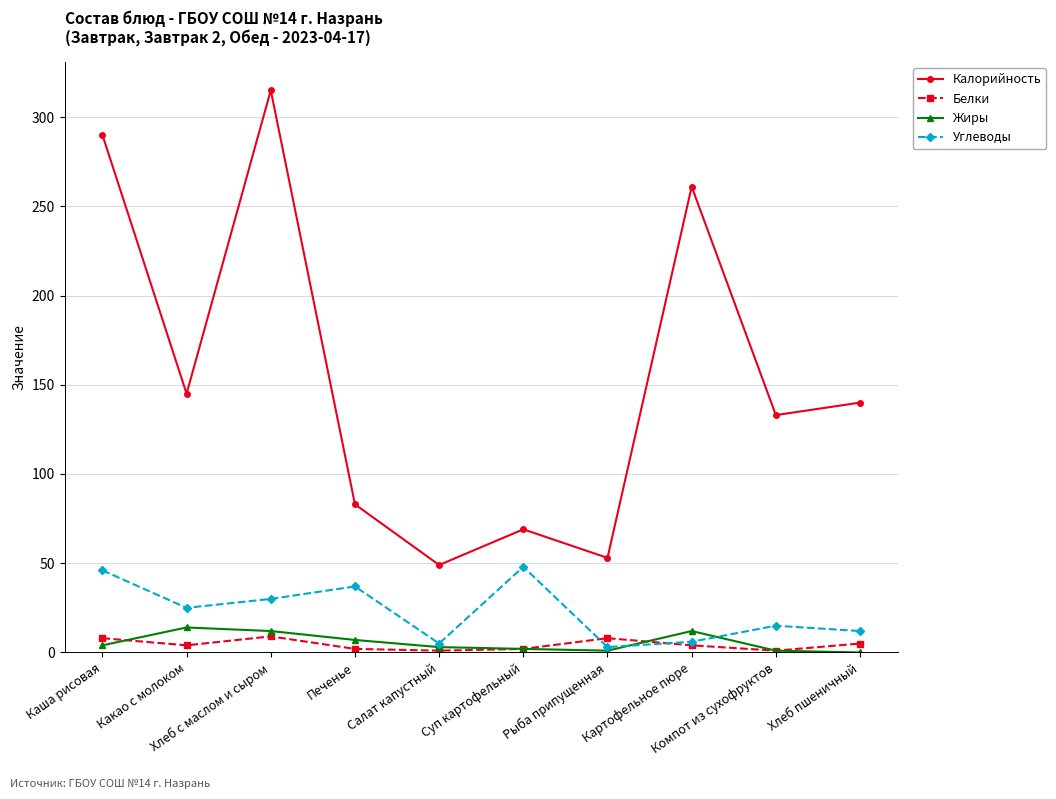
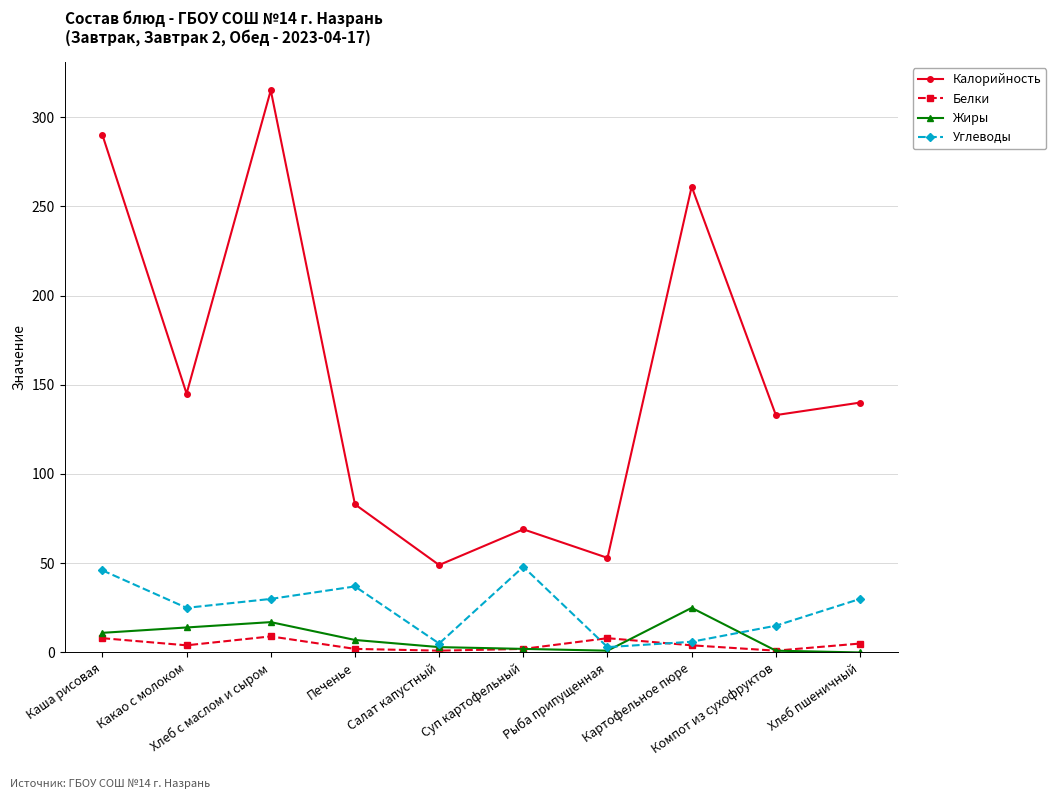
  {
    "Жиры": {
-     "Каша рисовая": 4,
+     "Каша рисовая": 11,
      "Какао с молоком": 14,
-     "Хлеб с маслом и сыром": 12,
+     "Хлеб с маслом и сыром": 17,
      "Печенье": 7,
      "Салат капустный": 3,
      "Рыба припущенная": 1,
-     "Картофельное пюре": 12,
+     "Картофельное пюре": 25,
      "Хлеб пшеничный": 0
    },
    "Углеводы": {
      "Каша рисовая": 46,
      "Какао с молоком": 25,
      "Хлеб с маслом и сыром": 30,
      "Печенье": 37,
      "Салат капустный": 5,
      "Суп картофельный": 48,
      "Рыба припущенная": 3,
      "Картофельное пюре": 6,
      "Компот из сухофруктов": 15,
-     "Хлеб пшеничный": 12
+     "Хлеб пшеничный": 30
    }
  }
